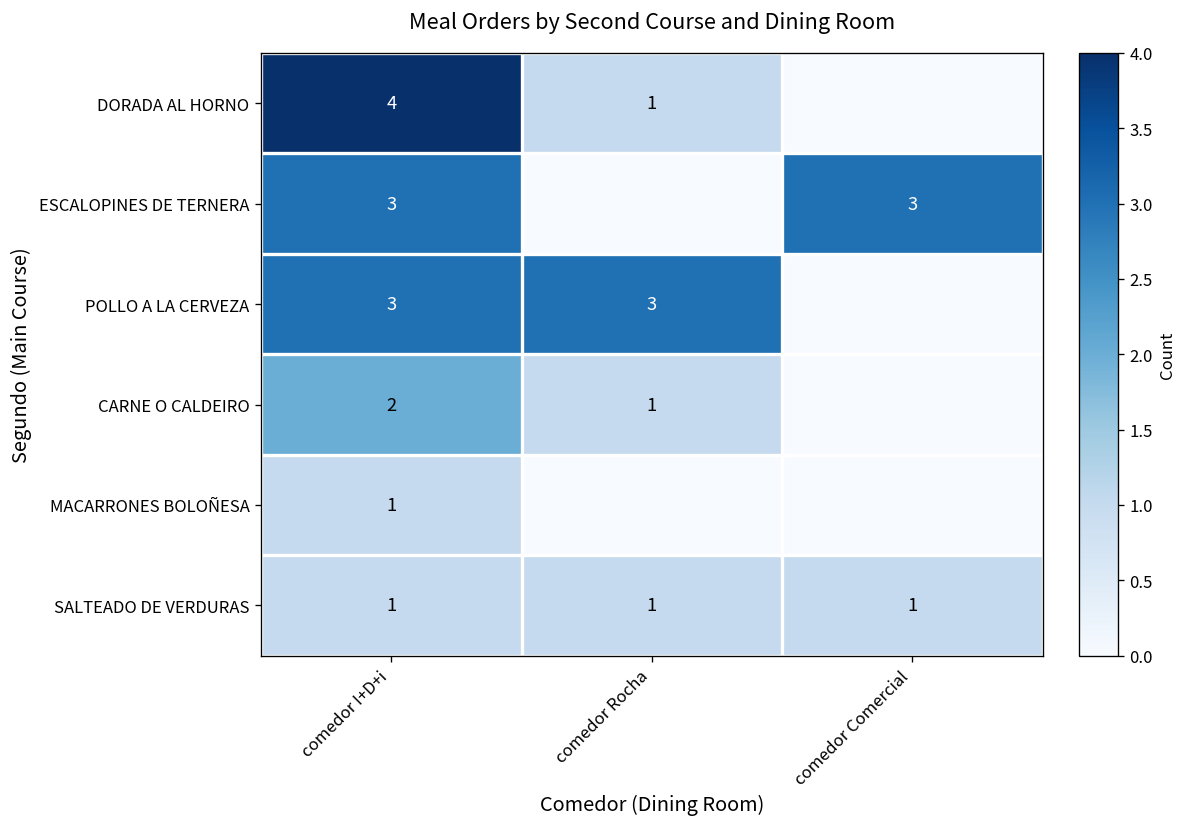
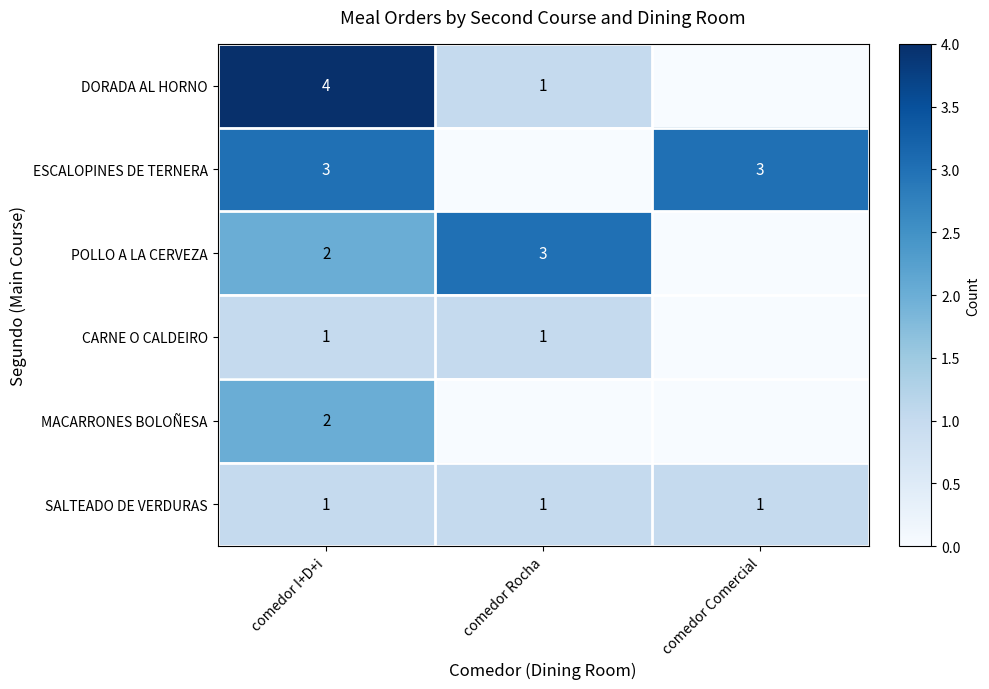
  {
    "DORADA AL HORNO": {
      "comedor I+D+i": 4,
      "comedor Rocha": 1
    },
    "ESCALOPINES DE TERNERA": {
      "comedor I+D+i": 3,
      "comedor Comercial": 3
    },
    "POLLO A LA CERVEZA": {
-     "comedor I+D+i": 3,
+     "comedor I+D+i": 2,
      "comedor Rocha": 3
    },
    "CARNE O CALDEIRO": {
-     "comedor I+D+i": 2,
+     "comedor I+D+i": 1,
      "comedor Rocha": 1
    },
    "MACARRONES BOLOÑESA": {
-     "comedor I+D+i": 1
+     "comedor I+D+i": 2
    },
    "SALTEADO DE VERDURAS": {
      "comedor I+D+i": 1,
      "comedor Rocha": 1,
      "comedor Comercial": 1
    }
  }
